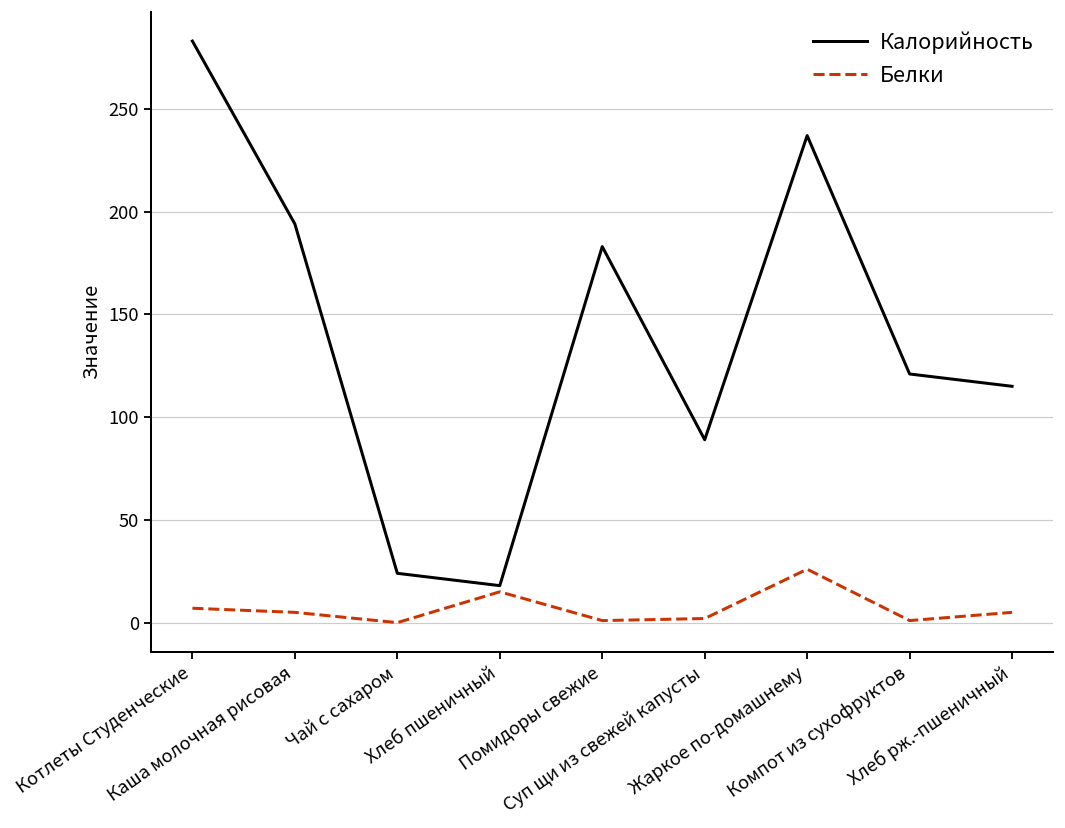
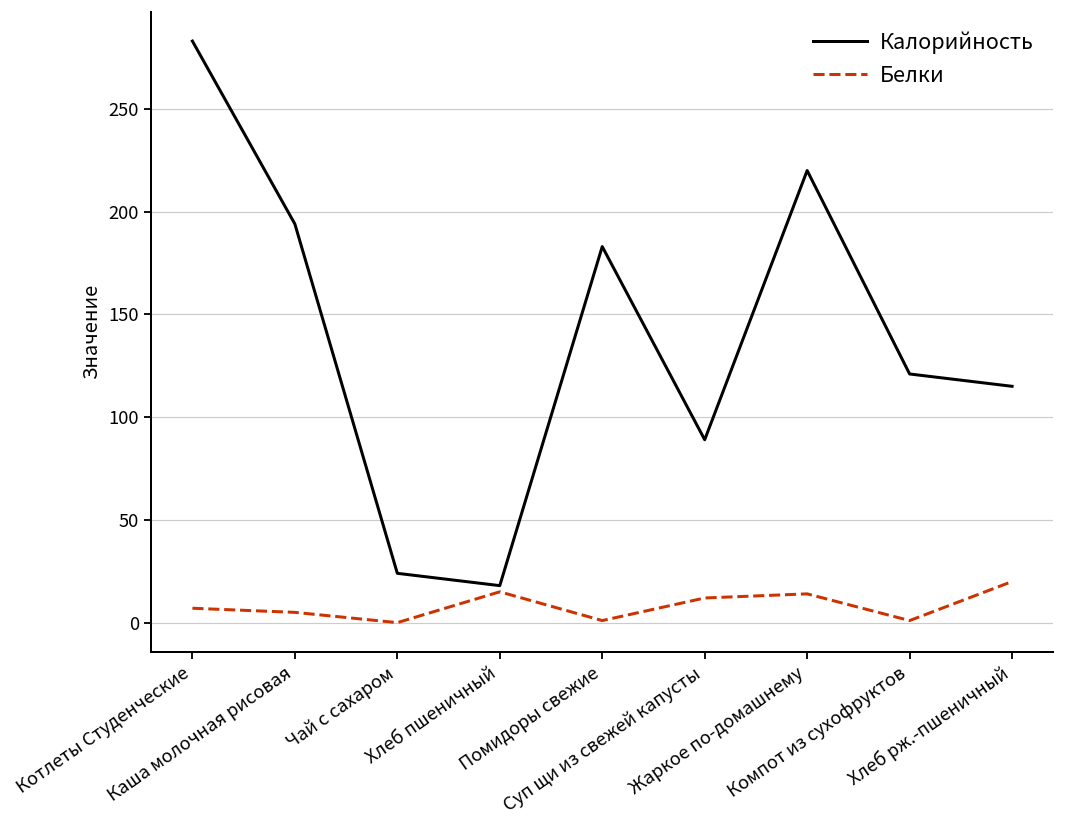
  {
    "Калорийность": {
      "Котлеты Студенческие": 283,
      "Каша молочная рисовая": 194,
      "Чай с сахаром": 24,
      "Хлеб пшеничный": 18,
      "Помидоры свежие": 183,
      "Суп щи из свежей капусты": 89,
-     "Жаркое по-домашнему": 237,
+     "Жаркое по-домашнему": 220,
      "Компот из сухофруктов": 121,
      "Хлеб рж.-пшеничный": 115
    },
    "Белки": {
      "Котлеты Студенческие": 7,
      "Каша молочная рисовая": 5,
      "Чай с сахаром": 0,
      "Хлеб пшеничный": 15,
      "Помидоры свежие": 1,
-     "Суп щи из свежей капусты": 2,
-     "Жаркое по-домашнему": 26,
+     "Суп щи из свежей капусты": 12,
+     "Жаркое по-домашнему": 14,
      "Компот из сухофруктов": 1,
-     "Хлеб рж.-пшеничный": 5
+     "Хлеб рж.-пшеничный": 20
    }
  }
